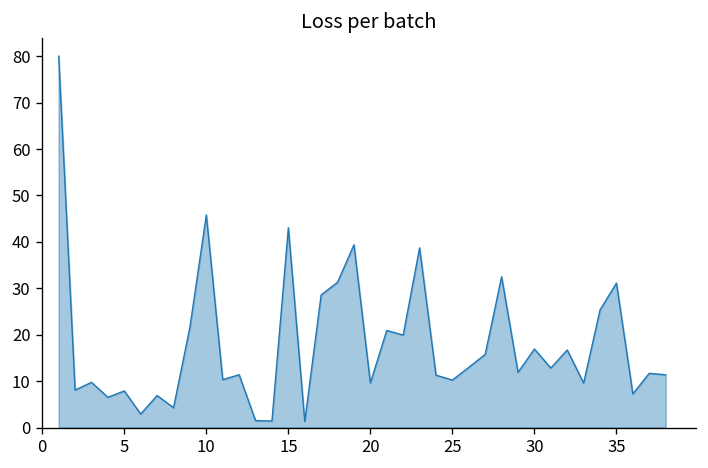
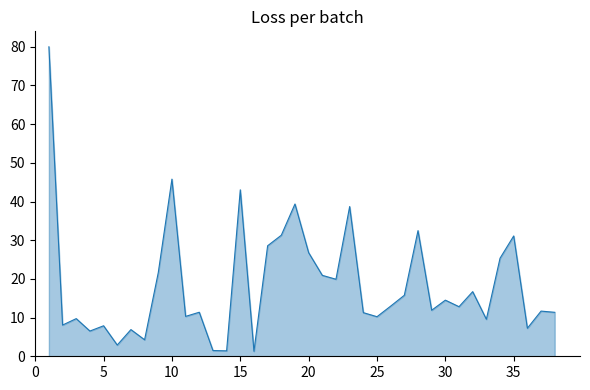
  {
    "5": 8,
    "10": 46,
    "15": 43,
-   "20": 10,
+   "20": 27,
    "25": 10,
-   "30": 17,
+   "30": 15,
    "35": 31
  }
